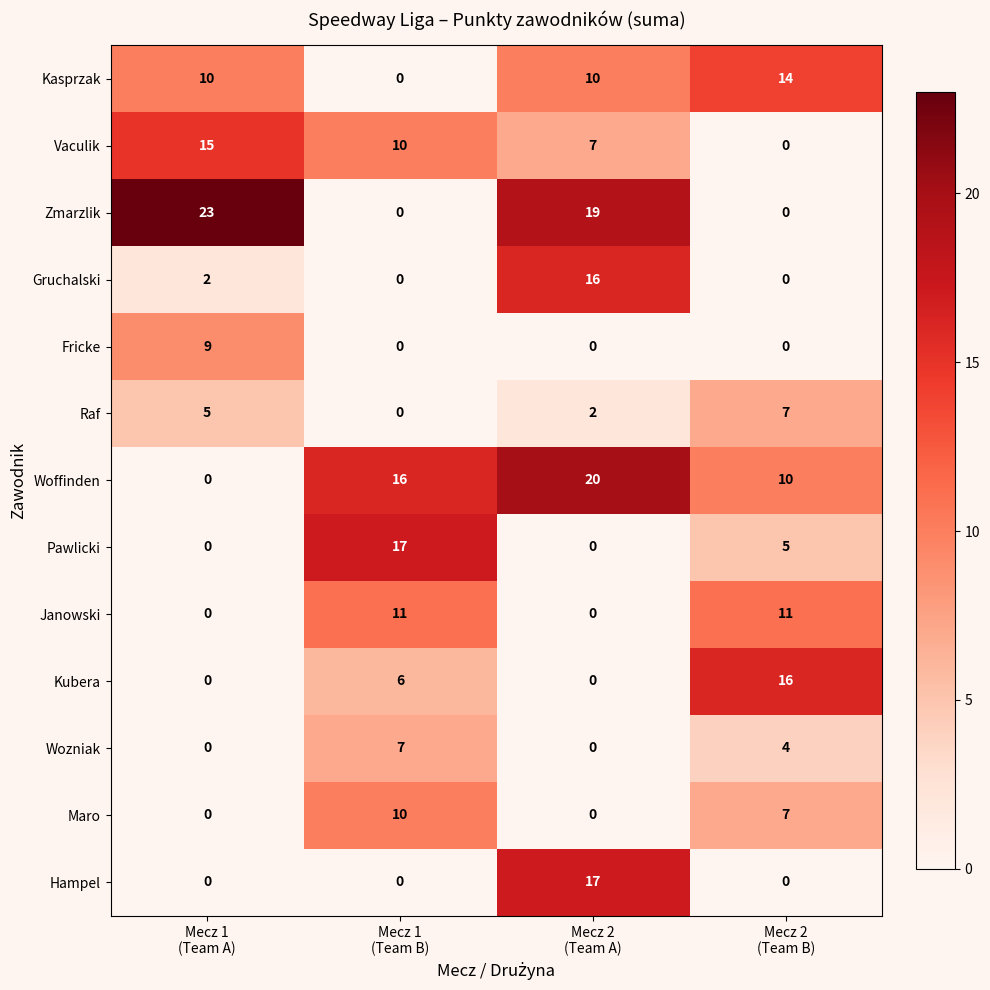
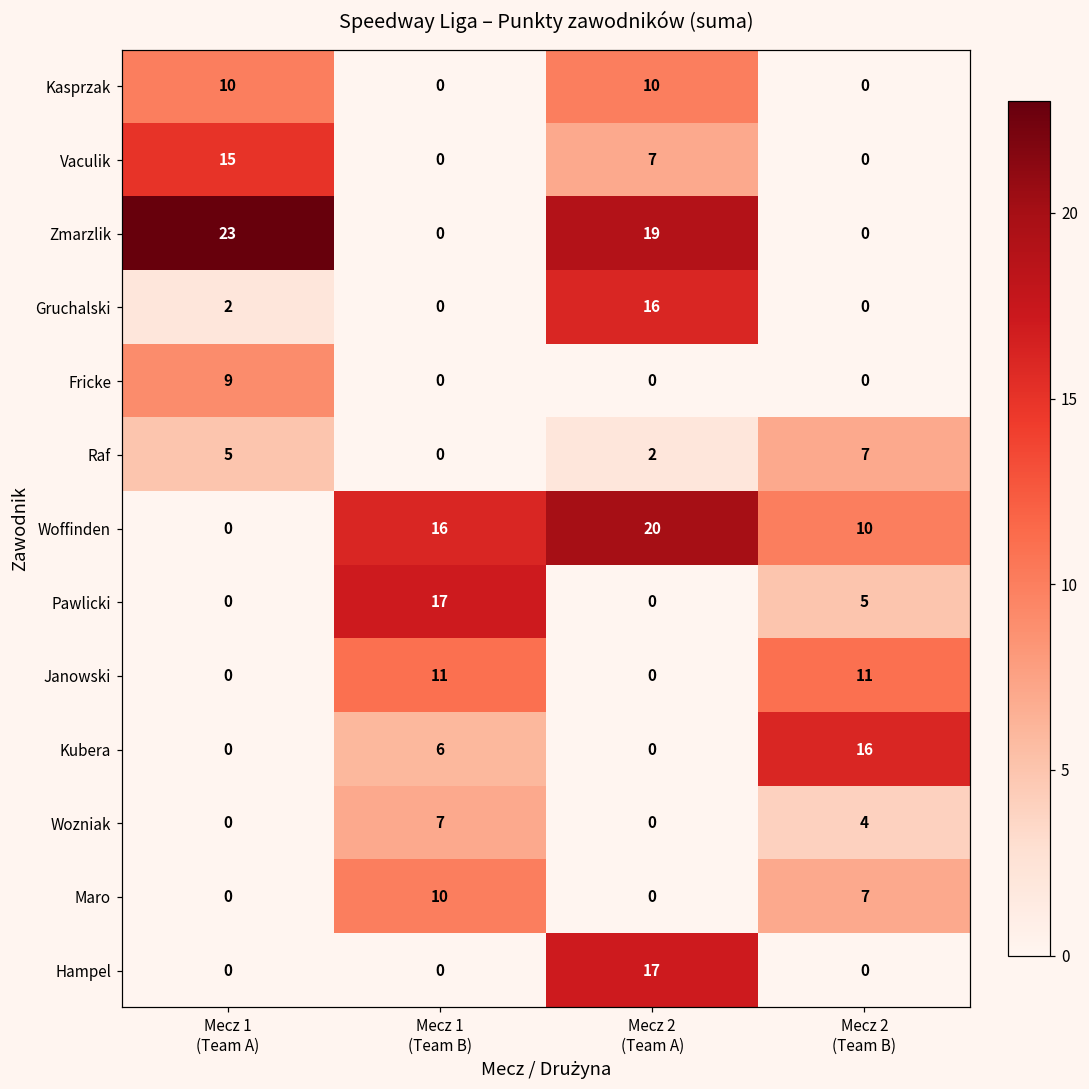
  {
    "Kasprzak": {
      "Mecz 1 (Team A)": 10,
      "Mecz 1 (Team B)": 0,
      "Mecz 2 (Team A)": 10,
-     "Mecz 2 (Team B)": 14
+     "Mecz 2 (Team B)": 0
    },
    "Vaculik": {
      "Mecz 1 (Team A)": 15,
-     "Mecz 1 (Team B)": 10,
+     "Mecz 1 (Team B)": 0,
      "Mecz 2 (Team A)": 7,
      "Mecz 2 (Team B)": 0
    },
    "Zmarzlik": {
      "Mecz 1 (Team A)": 23,
      "Mecz 1 (Team B)": 0,
      "Mecz 2 (Team A)": 19,
      "Mecz 2 (Team B)": 0
    },
    "Gruchalski": {
      "Mecz 1 (Team A)": 2,
      "Mecz 1 (Team B)": 0,
      "Mecz 2 (Team A)": 16,
      "Mecz 2 (Team B)": 0
    },
    "Fricke": {
      "Mecz 1 (Team A)": 9,
      "Mecz 1 (Team B)": 0,
      "Mecz 2 (Team A)": 0,
      "Mecz 2 (Team B)": 0
    },
    "Raf": {
      "Mecz 1 (Team A)": 5,
      "Mecz 1 (Team B)": 0,
      "Mecz 2 (Team A)": 2,
      "Mecz 2 (Team B)": 7
    },
    "Woffinden": {
      "Mecz 1 (Team A)": 0,
      "Mecz 1 (Team B)": 16,
      "Mecz 2 (Team A)": 20,
      "Mecz 2 (Team B)": 10
    },
    "Pawlicki": {
      "Mecz 1 (Team A)": 0,
      "Mecz 1 (Team B)": 17,
      "Mecz 2 (Team A)": 0,
      "Mecz 2 (Team B)": 5
    },
    "Janowski": {
      "Mecz 1 (Team A)": 0,
      "Mecz 1 (Team B)": 11,
      "Mecz 2 (Team A)": 0,
      "Mecz 2 (Team B)": 11
    },
    "Kubera": {
      "Mecz 1 (Team A)": 0,
      "Mecz 1 (Team B)": 6,
      "Mecz 2 (Team A)": 0,
      "Mecz 2 (Team B)": 16
    },
    "Wozniak": {
      "Mecz 1 (Team A)": 0,
      "Mecz 1 (Team B)": 7,
      "Mecz 2 (Team A)": 0,
      "Mecz 2 (Team B)": 4
    },
    "Maro": {
      "Mecz 1 (Team A)": 0,
      "Mecz 1 (Team B)": 10,
      "Mecz 2 (Team A)": 0,
      "Mecz 2 (Team B)": 7
    },
    "Hampel": {
      "Mecz 1 (Team A)": 0,
      "Mecz 1 (Team B)": 0,
      "Mecz 2 (Team A)": 17,
      "Mecz 2 (Team B)": 0
    }
  }
